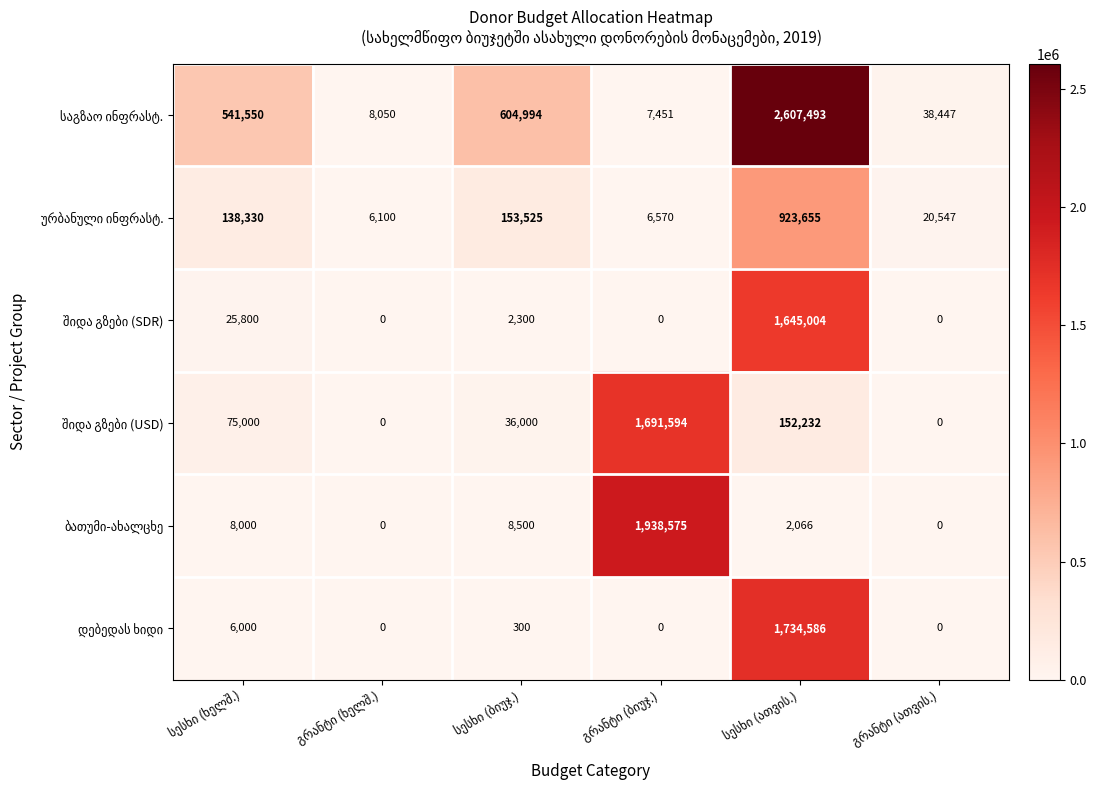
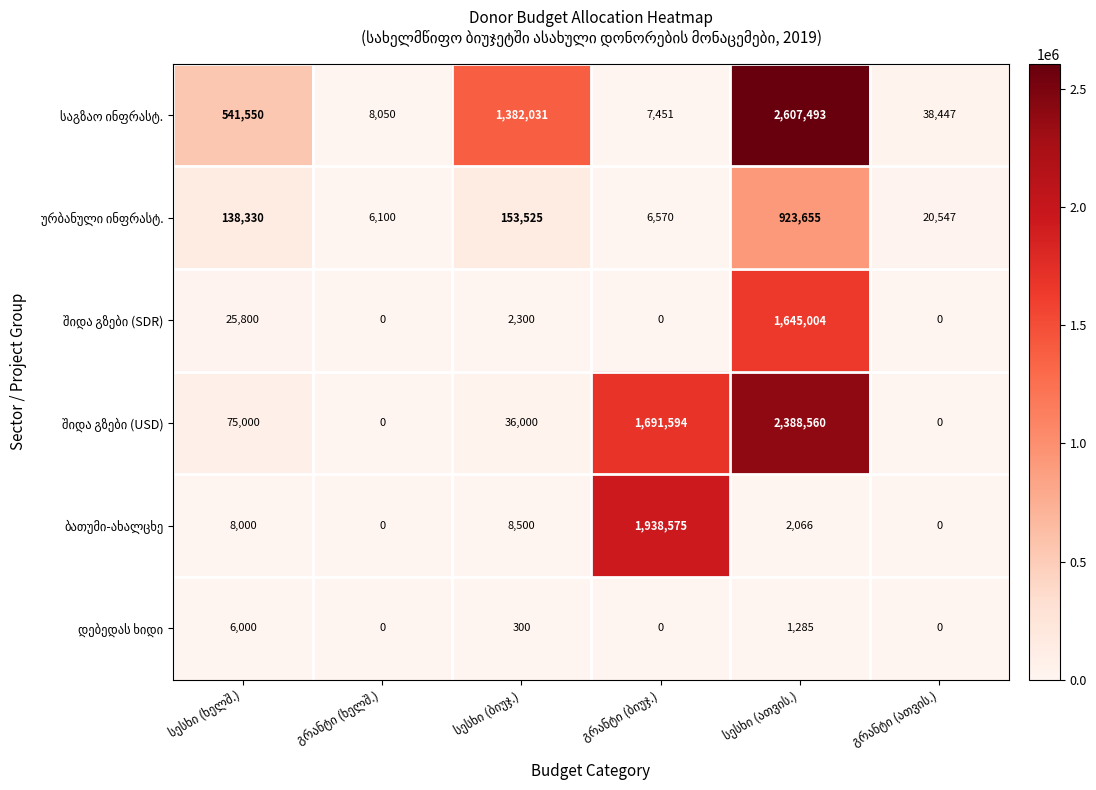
  {
    "საგზაო ინფრასტ.": {
      "სესხი (ხელშ.)": "541,550",
      "გრანტი (ხელშ.)": "8,050",
-     "სესხი (ბიუჯ.)": "604,994",
+     "სესხი (ბიუჯ.)": "1,382,031",
      "გრანტი (ბიუჯ.)": "7,451",
      "სესხი (ათვის.)": "2,607,493",
      "გრანტი (ათვის.)": "38,447"
    },
    "ურბანული ინფრასტ.": {
      "სესხი (ხელშ.)": "138,330",
      "გრანტი (ხელშ.)": "6,100",
      "სესხი (ბიუჯ.)": "153,525",
      "გრანტი (ბიუჯ.)": "6,570",
      "სესხი (ათვის.)": "923,655",
      "გრანტი (ათვის.)": "20,547"
    },
    "შიდა გზები (SDR)": {
      "სესხი (ხელშ.)": "25,800",
      "გრანტი (ხელშ.)": "0",
      "სესხი (ბიუჯ.)": "2,300",
      "გრანტი (ბიუჯ.)": "0",
      "სესხი (ათვის.)": "1,645,004",
      "გრანტი (ათვის.)": "0"
    },
    "შიდა გზები (USD)": {
      "სესხი (ხელშ.)": "75,000",
      "გრანტი (ხელშ.)": "0",
      "სესხი (ბიუჯ.)": "36,000",
      "გრანტი (ბიუჯ.)": "1,691,594",
-     "სესხი (ათვის.)": "152,232",
+     "სესხი (ათვის.)": "2,388,560",
      "გრანტი (ათვის.)": "0"
    },
    "ბათუმი-ახალცხე": {
      "სესხი (ხელშ.)": "8,000",
      "გრანტი (ხელშ.)": "0",
      "სესხი (ბიუჯ.)": "8,500",
      "გრანტი (ბიუჯ.)": "1,938,575",
      "სესხი (ათვის.)": "2,066",
      "გრანტი (ათვის.)": "0"
    },
    "დებედას ხიდი": {
      "სესხი (ხელშ.)": "6,000",
      "გრანტი (ხელშ.)": "0",
      "სესხი (ბიუჯ.)": "300",
      "გრანტი (ბიუჯ.)": "0",
-     "სესხი (ათვის.)": "1,734,586",
+     "სესხი (ათვის.)": "1,285",
      "გრანტი (ათვის.)": "0"
    }
  }
